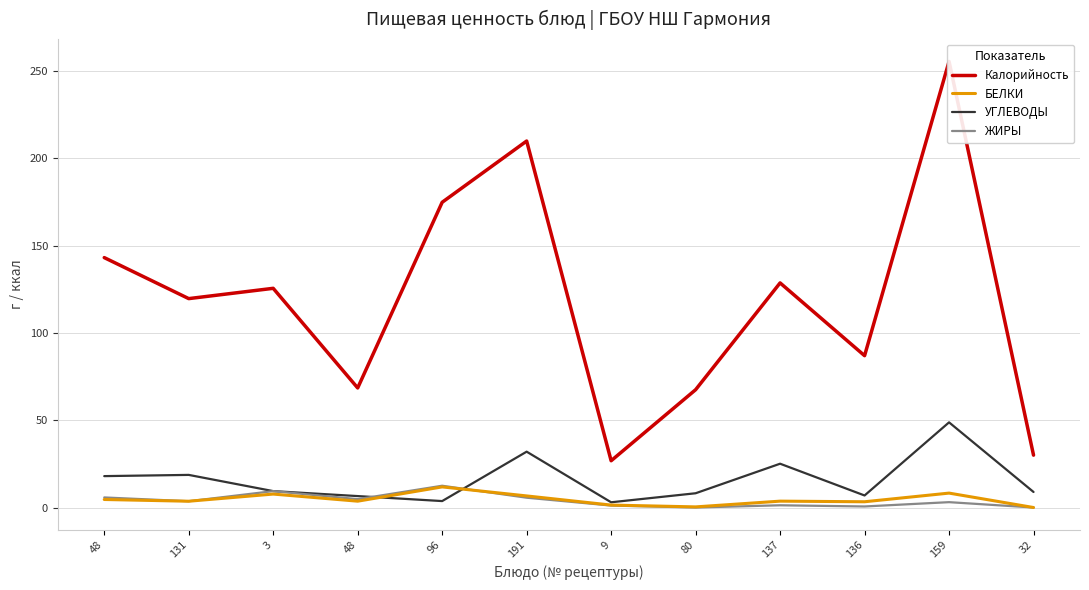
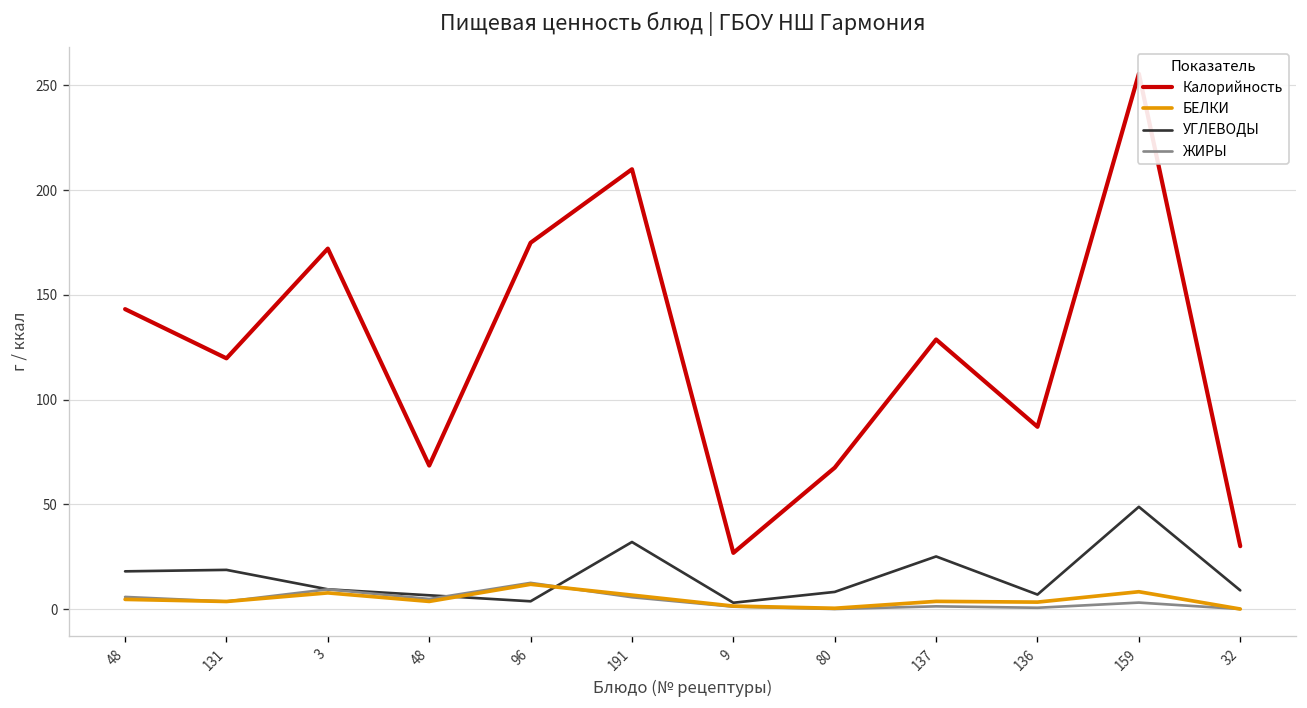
  {
    "Калорийность": {
      "131": 120,
-     "3": 126,
+     "3": 172,
      "96": 175,
      "191": 210,
      "9": 27,
      "80": 68,
      "137": 129,
      "136": 87,
      "32": 30
    },
    "БЕЛКИ": {
      "3": 8,
      "137": 4,
      "136": 3,
      "159": 8
    },
    "УГЛЕВОДЫ": {
      "131": 19,
      "96": 4,
      "191": 32,
      "9": 3,
      "80": 8,
      "137": 25,
      "136": 7,
      "159": 49,
      "32": 9
    },
    "ЖИРЫ": {
      "137": 1,
      "136": 1,
      "159": 3
    }
  }
